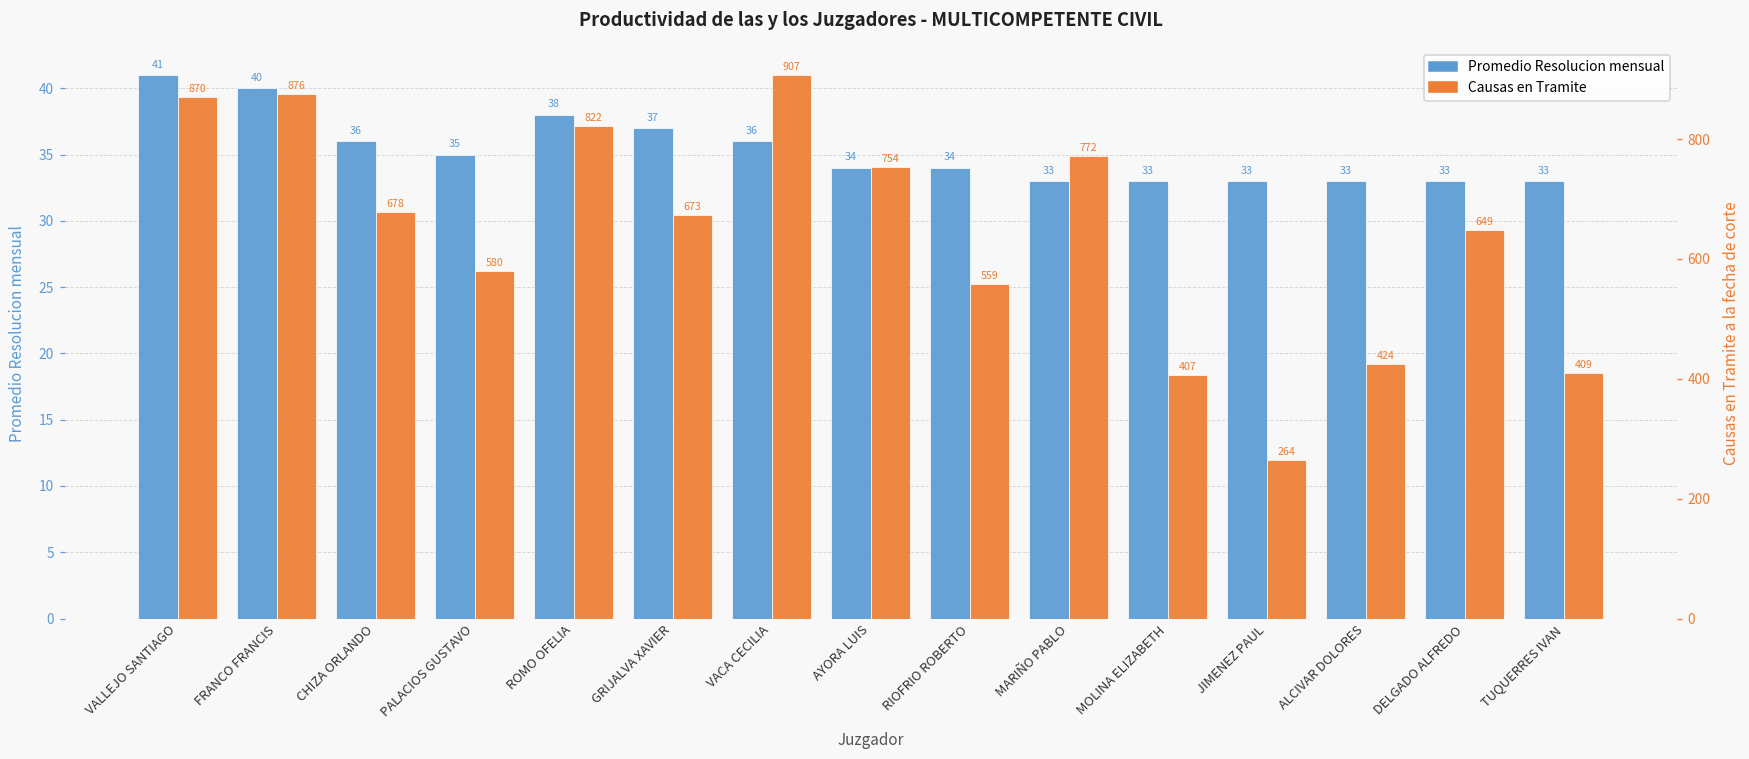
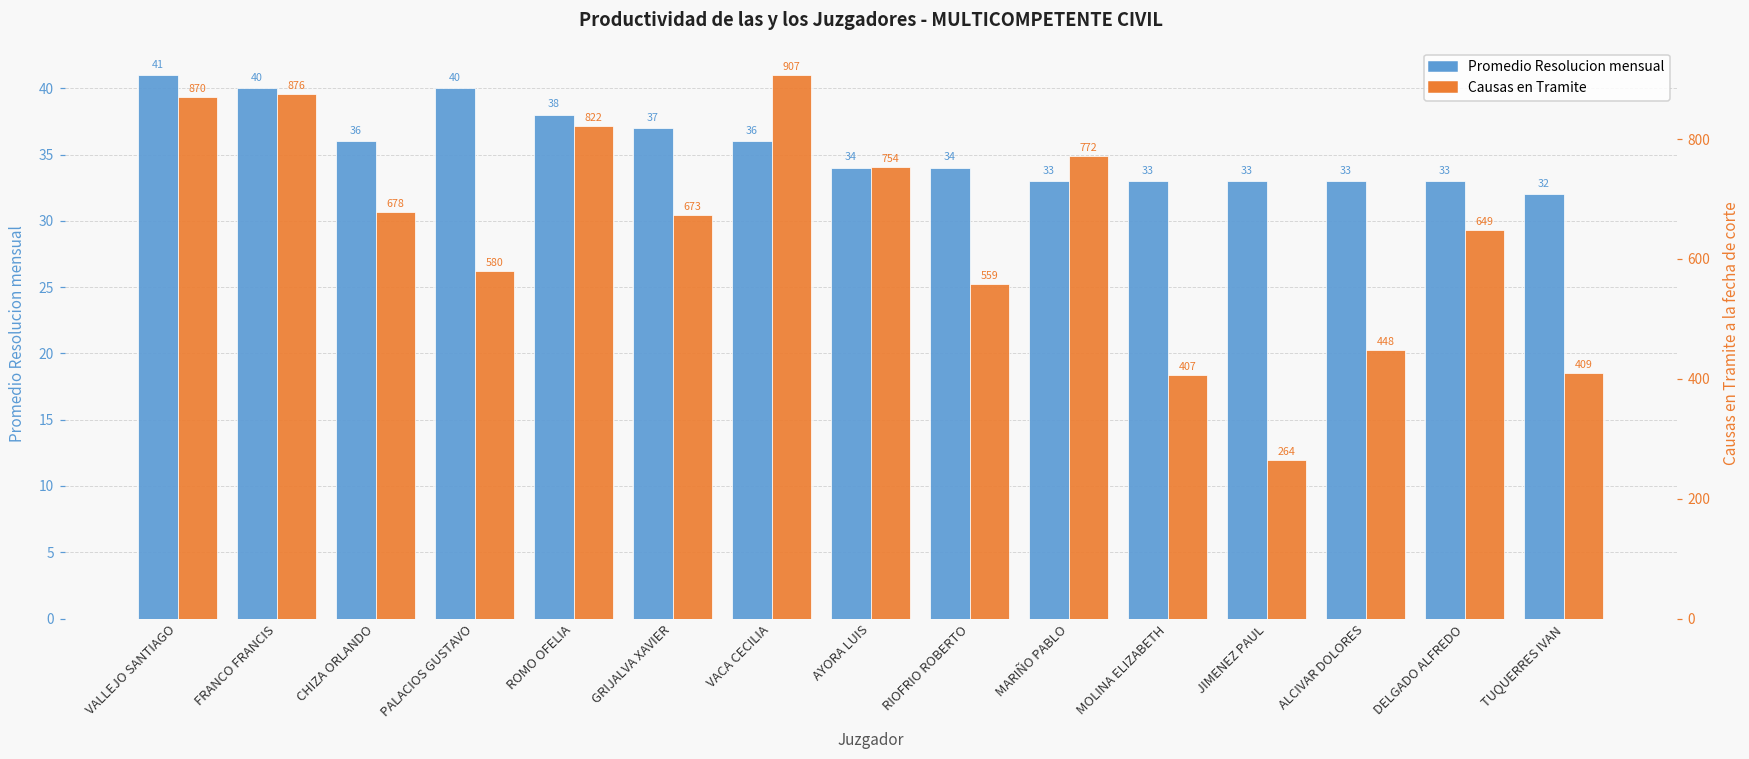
  {
    "Promedio Resolucion mensual": {
      "VALLEJO SANTIAGO": 41,
      "FRANCO FRANCIS": 40,
      "CHIZA ORLANDO": 36,
-     "PALACIOS GUSTAVO": 35,
+     "PALACIOS GUSTAVO": 40,
      "ROMO OFELIA": 38,
      "GRIJALVA XAVIER": 37,
      "VACA CECILIA": 36,
      "AYORA LUIS": 34,
      "RIOFRIO ROBERTO": 34,
      "MARIÑO PABLO": 33,
      "MOLINA ELIZABETH": 33,
      "JIMENEZ PAUL": 33,
      "ALCIVAR DOLORES": 33,
      "DELGADO ALFREDO": 33,
-     "TUQUERRES IVAN": 33
+     "TUQUERRES IVAN": 32
    },
    "Causas en Tramite": {
      "VALLEJO SANTIAGO": 870,
      "FRANCO FRANCIS": 876,
      "CHIZA ORLANDO": 678,
      "PALACIOS GUSTAVO": 580,
      "ROMO OFELIA": 822,
      "GRIJALVA XAVIER": 673,
      "VACA CECILIA": 907,
      "AYORA LUIS": 754,
      "RIOFRIO ROBERTO": 559,
      "MARIÑO PABLO": 772,
      "MOLINA ELIZABETH": 407,
      "JIMENEZ PAUL": 264,
-     "ALCIVAR DOLORES": 424,
+     "ALCIVAR DOLORES": 448,
      "DELGADO ALFREDO": 649,
      "TUQUERRES IVAN": 409
    }
  }
